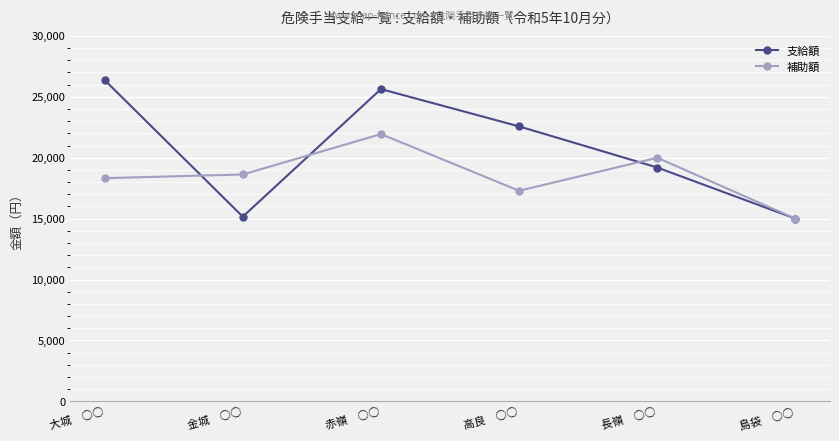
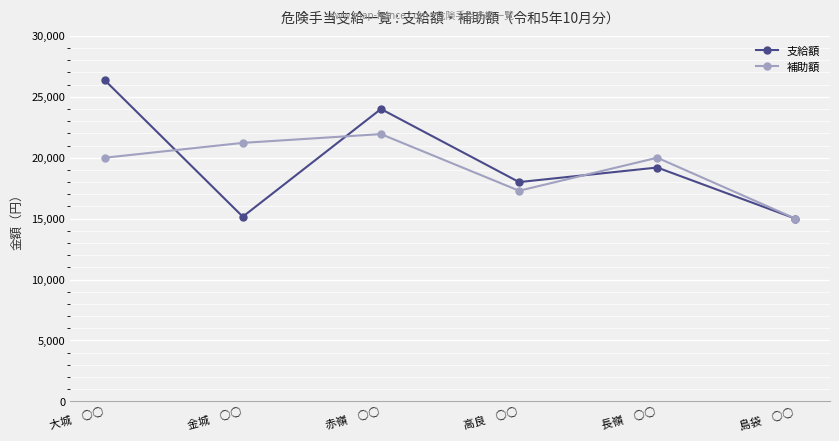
  {
    "支給額": {
      "大城 ○○": "26,400",
      "金城 ○○": "15,200",
-     "赤嶺 ○○": "25,600",
-     "高良 ○○": "22,600",
+     "赤嶺 ○○": "24,000",
+     "高良 ○○": "18,000",
      "長嶺 ○○": "19,200"
    },
    "補助額": {
-     "大城 ○○": "18,300",
-     "金城 ○○": "18,600",
+     "大城 ○○": "20,000",
+     "金城 ○○": "21,200",
      "赤嶺 ○○": "21,900",
      "高良 ○○": "17,300",
      "長嶺 ○○": "20,000"
    }
  }
